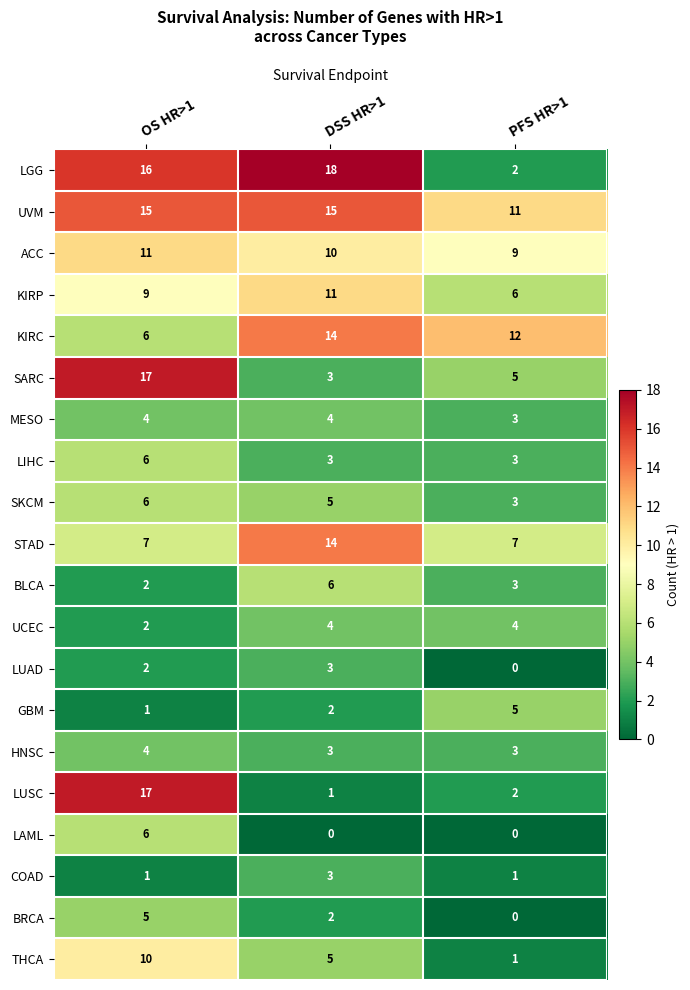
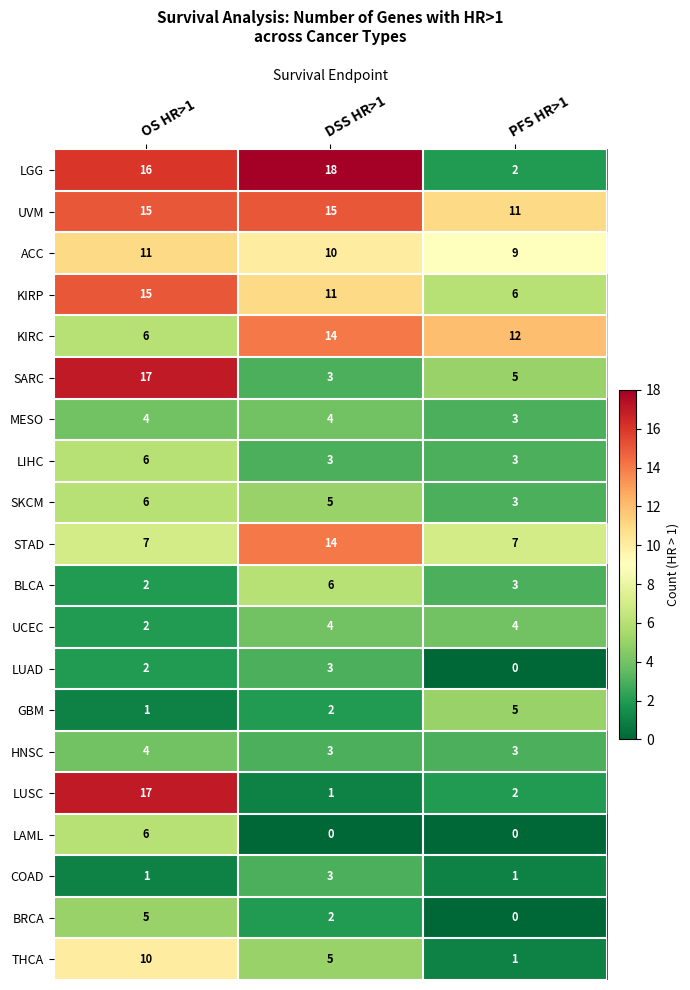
  {
    "LGG": {
      "OS HR>1": 16,
      "DSS HR>1": 18,
      "PFS HR>1": 2
    },
    "UVM": {
      "OS HR>1": 15,
      "DSS HR>1": 15,
      "PFS HR>1": 11
    },
    "ACC": {
      "OS HR>1": 11,
      "DSS HR>1": 10,
      "PFS HR>1": 9
    },
    "KIRP": {
-     "OS HR>1": 9,
+     "OS HR>1": 15,
      "DSS HR>1": 11,
      "PFS HR>1": 6
    },
    "KIRC": {
      "OS HR>1": 6,
      "DSS HR>1": 14,
      "PFS HR>1": 12
    },
    "SARC": {
      "OS HR>1": 17,
      "DSS HR>1": 3,
      "PFS HR>1": 5
    },
    "MESO": {
      "OS HR>1": 4,
      "DSS HR>1": 4,
      "PFS HR>1": 3
    },
    "LIHC": {
      "OS HR>1": 6,
      "DSS HR>1": 3,
      "PFS HR>1": 3
    },
    "SKCM": {
      "OS HR>1": 6,
      "DSS HR>1": 5,
      "PFS HR>1": 3
    },
    "STAD": {
      "OS HR>1": 7,
      "DSS HR>1": 14,
      "PFS HR>1": 7
    },
    "BLCA": {
      "OS HR>1": 2,
      "DSS HR>1": 6,
      "PFS HR>1": 3
    },
    "UCEC": {
      "OS HR>1": 2,
      "DSS HR>1": 4,
      "PFS HR>1": 4
    },
    "LUAD": {
      "OS HR>1": 2,
      "DSS HR>1": 3,
      "PFS HR>1": 0
    },
    "GBM": {
      "OS HR>1": 1,
      "DSS HR>1": 2,
      "PFS HR>1": 5
    },
    "HNSC": {
      "OS HR>1": 4,
      "DSS HR>1": 3,
      "PFS HR>1": 3
    },
    "LUSC": {
      "OS HR>1": 17,
      "DSS HR>1": 1,
      "PFS HR>1": 2
    },
    "LAML": {
      "OS HR>1": 6,
      "DSS HR>1": 0,
      "PFS HR>1": 0
    },
    "COAD": {
      "OS HR>1": 1,
      "DSS HR>1": 3,
      "PFS HR>1": 1
    },
    "BRCA": {
      "OS HR>1": 5,
      "DSS HR>1": 2,
      "PFS HR>1": 0
    },
    "THCA": {
      "OS HR>1": 10,
      "DSS HR>1": 5,
      "PFS HR>1": 1
    }
  }
